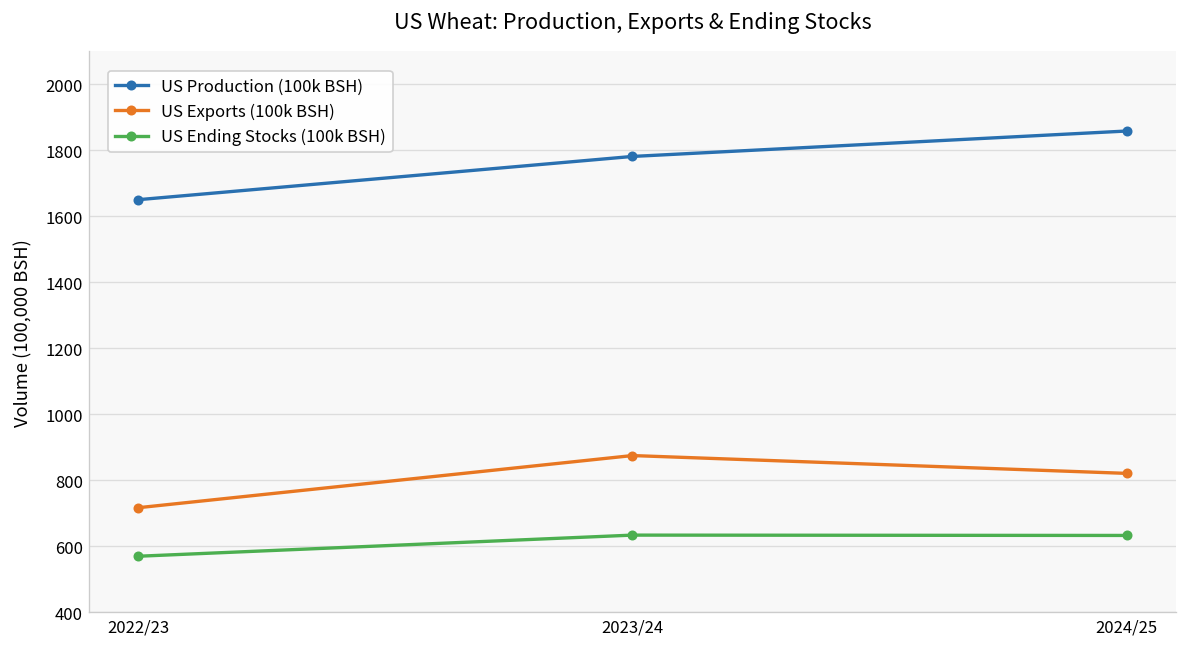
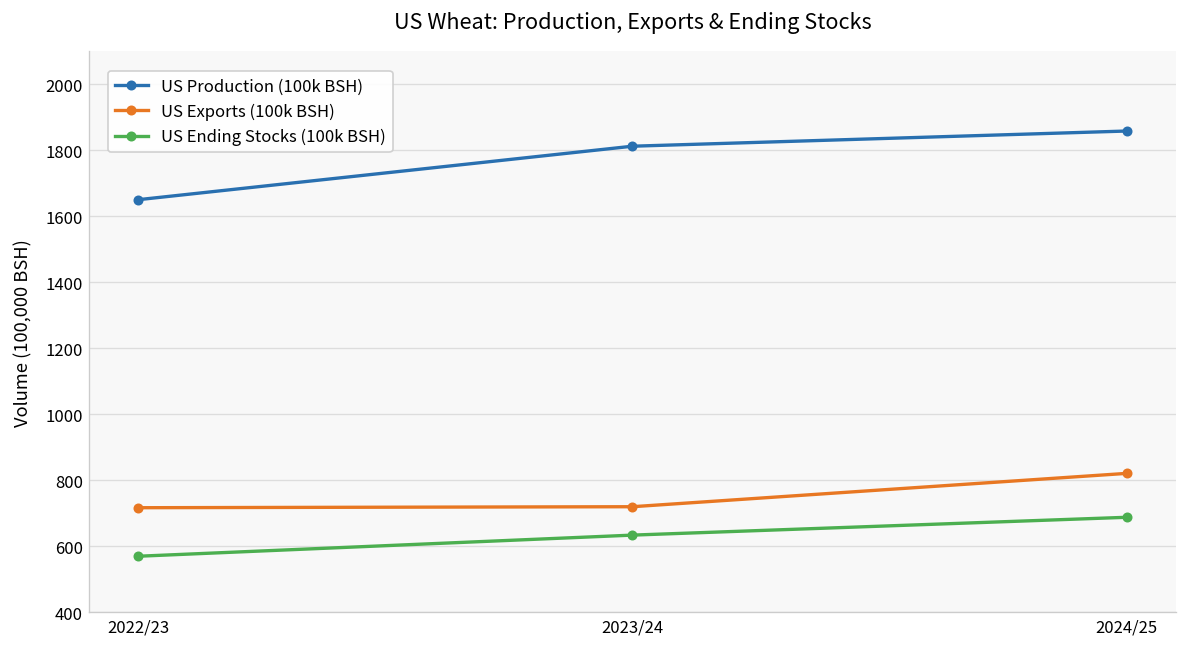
  {
    "US Production (100k BSH)": {
      "2022/23": 1650,
-     "2023/24": 1780,
+     "2023/24": 1810,
      "2024/25": 1860
    },
    "US Exports (100k BSH)": {
      "2022/23": 720,
-     "2023/24": 880,
+     "2023/24": 720,
      "2024/25": 820
    },
    "US Ending Stocks (100k BSH)": {
      "2022/23": 570,
      "2023/24": 630,
-     "2024/25": 630
+     "2024/25": 690
    }
  }
